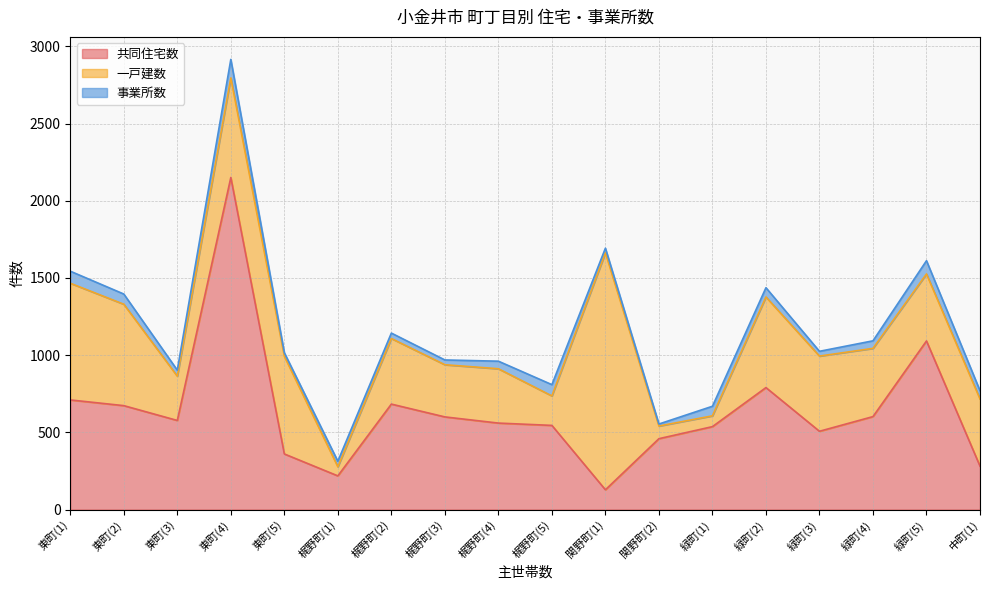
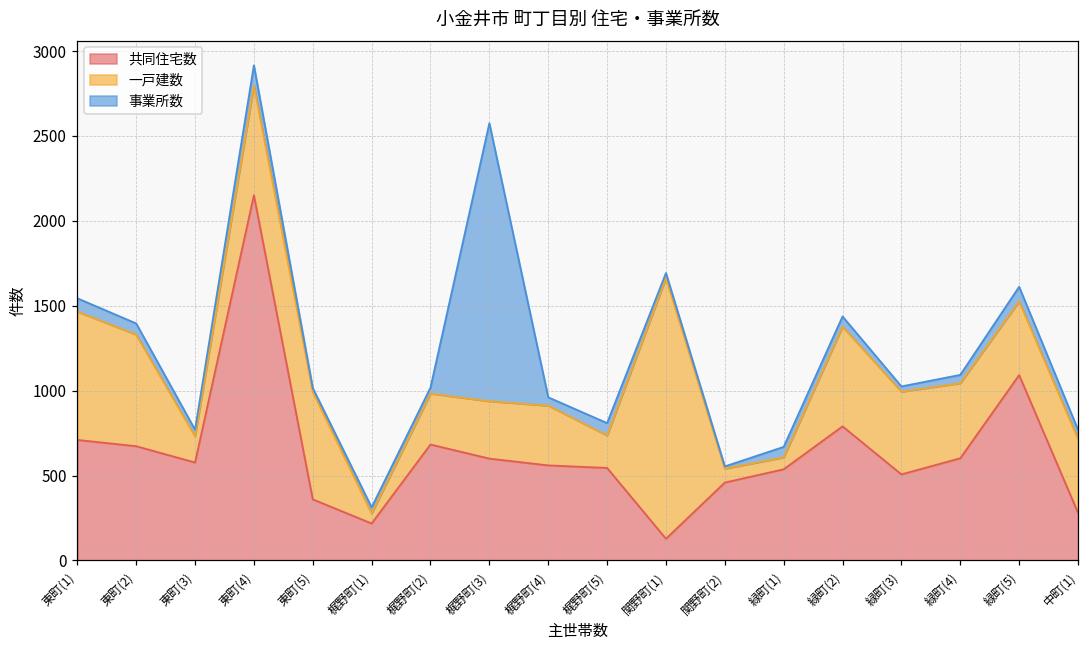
  {
    "共同住宅数": {
      "東町(1)": 710,
      "東町(2)": 670,
      "東町(3)": 580,
      "東町(4)": 2150,
      "東町(5)": 360,
      "梶野町(1)": 220,
      "梶野町(2)": 680,
      "梶野町(3)": 600,
      "梶野町(4)": 560,
      "梶野町(5)": 550,
      "関野町(1)": 130,
      "関野町(2)": 460,
      "緑町(1)": 540,
      "緑町(2)": 790,
      "緑町(3)": 510,
      "緑町(4)": 600,
      "緑町(5)": 1090,
      "中町(1)": 280
    },
    "一戸建数": {
      "東町(1)": 760,
      "東町(2)": 660,
-     "東町(3)": 290,
+     "東町(3)": 150,
      "東町(4)": 650,
      "東町(5)": 630,
      "梶野町(1)": 60,
-     "梶野町(2)": 430,
+     "梶野町(2)": 300,
      "梶野町(3)": 340,
      "梶野町(4)": 350,
      "梶野町(5)": 190,
      "関野町(1)": 1540,
      "緑町(1)": 70,
      "緑町(2)": 590,
      "緑町(3)": 490,
      "緑町(4)": 440,
      "緑町(5)": 430,
      "中町(1)": 440
    },
    "事業所数": {
      "東町(1)": 80,
      "東町(2)": 70,
      "東町(3)": 40,
      "東町(4)": 120,
      "東町(5)": 20,
      "梶野町(1)": 40,
      "梶野町(2)": 40,
-     "梶野町(3)": 30,
+     "梶野町(3)": 1640,
      "梶野町(4)": 50,
      "梶野町(5)": 70,
      "関野町(1)": 30,
      "緑町(1)": 60,
      "緑町(2)": 60,
      "緑町(3)": 30,
      "緑町(4)": 50,
      "緑町(5)": 90,
      "中町(1)": 50
    }
  }
